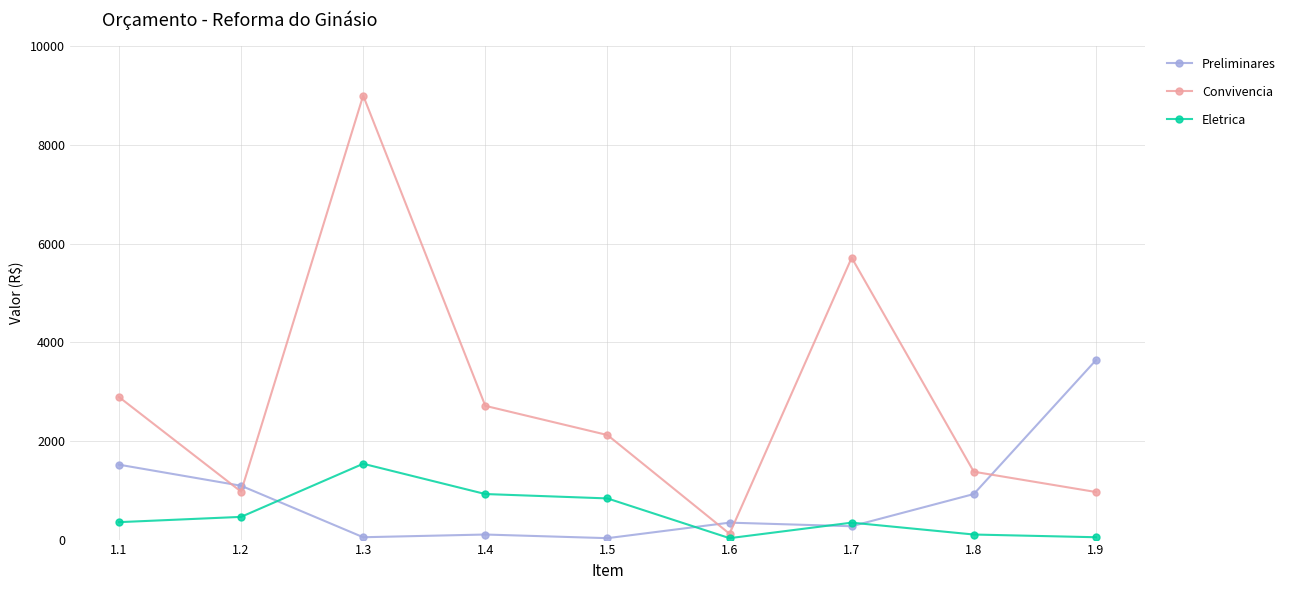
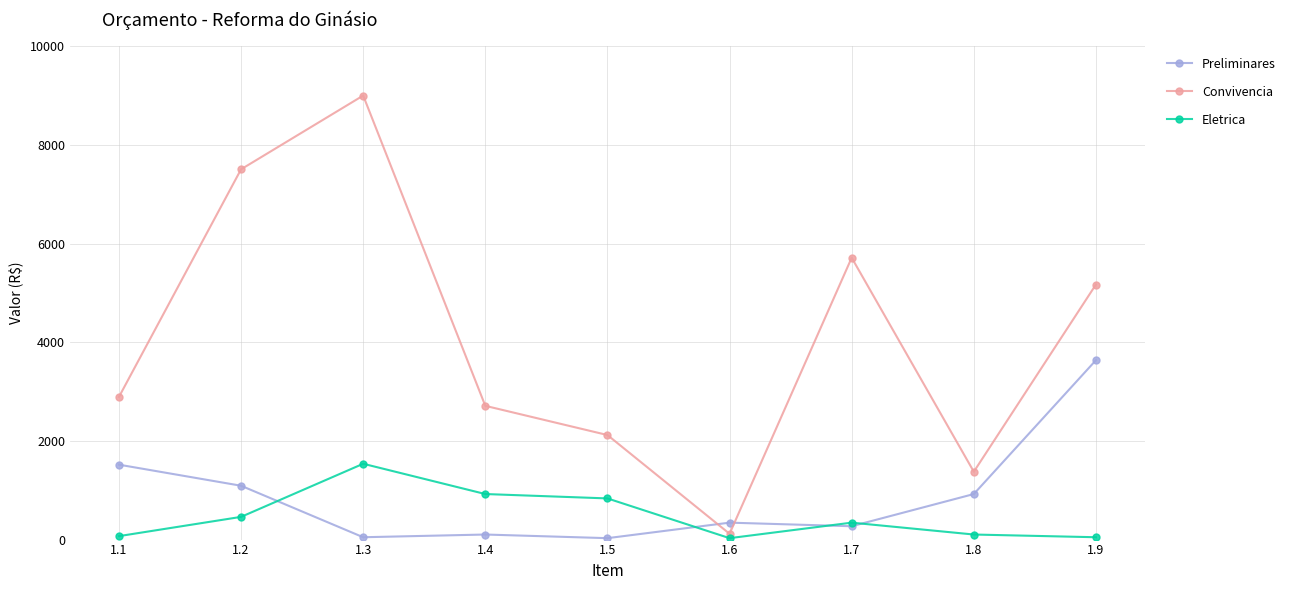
  {
    "Preliminares": {
      "1.1": 1500,
      "1.2": 1100,
      "1.3": 0,
      "1.4": 100,
      "1.5": 0,
      "1.6": 300,
      "1.7": 300,
      "1.8": 900,
      "1.9": 3600
    },
    "Convivencia": {
      "1.1": 2900,
-     "1.2": 1000,
+     "1.2": 7500,
      "1.3": 9000,
      "1.4": 2700,
      "1.5": 2100,
      "1.6": 100,
      "1.7": 5700,
      "1.8": 1400,
-     "1.9": 1000
+     "1.9": 5200
    },
    "Eletrica": {
-     "1.1": 400,
+     "1.1": 100,
      "1.2": 500,
      "1.3": 1500,
      "1.4": 900,
      "1.5": 800,
      "1.6": 0,
      "1.7": 300,
      "1.8": 100,
      "1.9": 0
    }
  }
